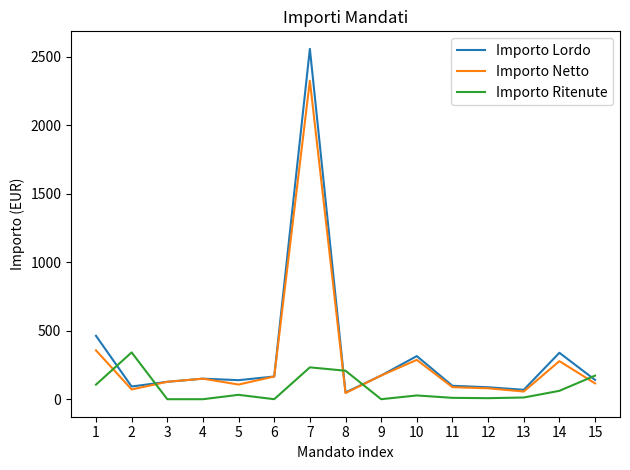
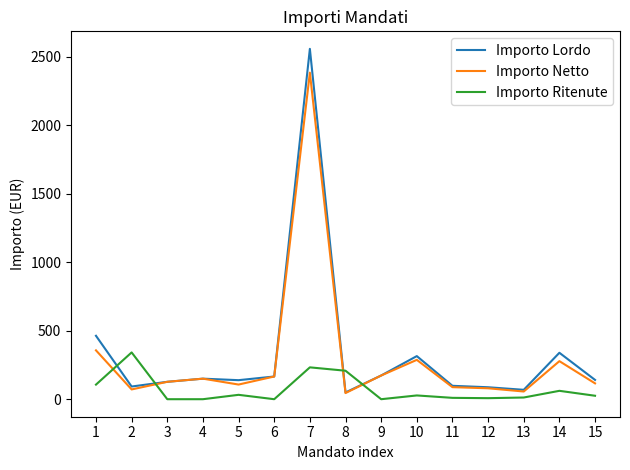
  {
    "Importo Lordo": {
      "1": 460,
      "2": 90,
      "5": 140,
      "7": 2560,
      "10": 310,
      "14": 340,
      "15": 140
    },
    "Importo Netto": {
      "1": 360,
      "2": 70,
      "5": 110,
-     "7": 2330,
+     "7": 2380,
      "10": 290,
      "14": 280,
      "15": 120
    },
    "Importo Ritenute": {
      "1": 110,
      "2": 340,
      "3": 0,
      "4": 0,
      "5": 30,
      "6": 0,
      "7": 230,
      "8": 210,
      "9": 0,
      "10": 30,
      "11": 10,
      "12": 10,
      "13": 10,
      "14": 60,
-     "15": 170
+     "15": 30
    }
  }
